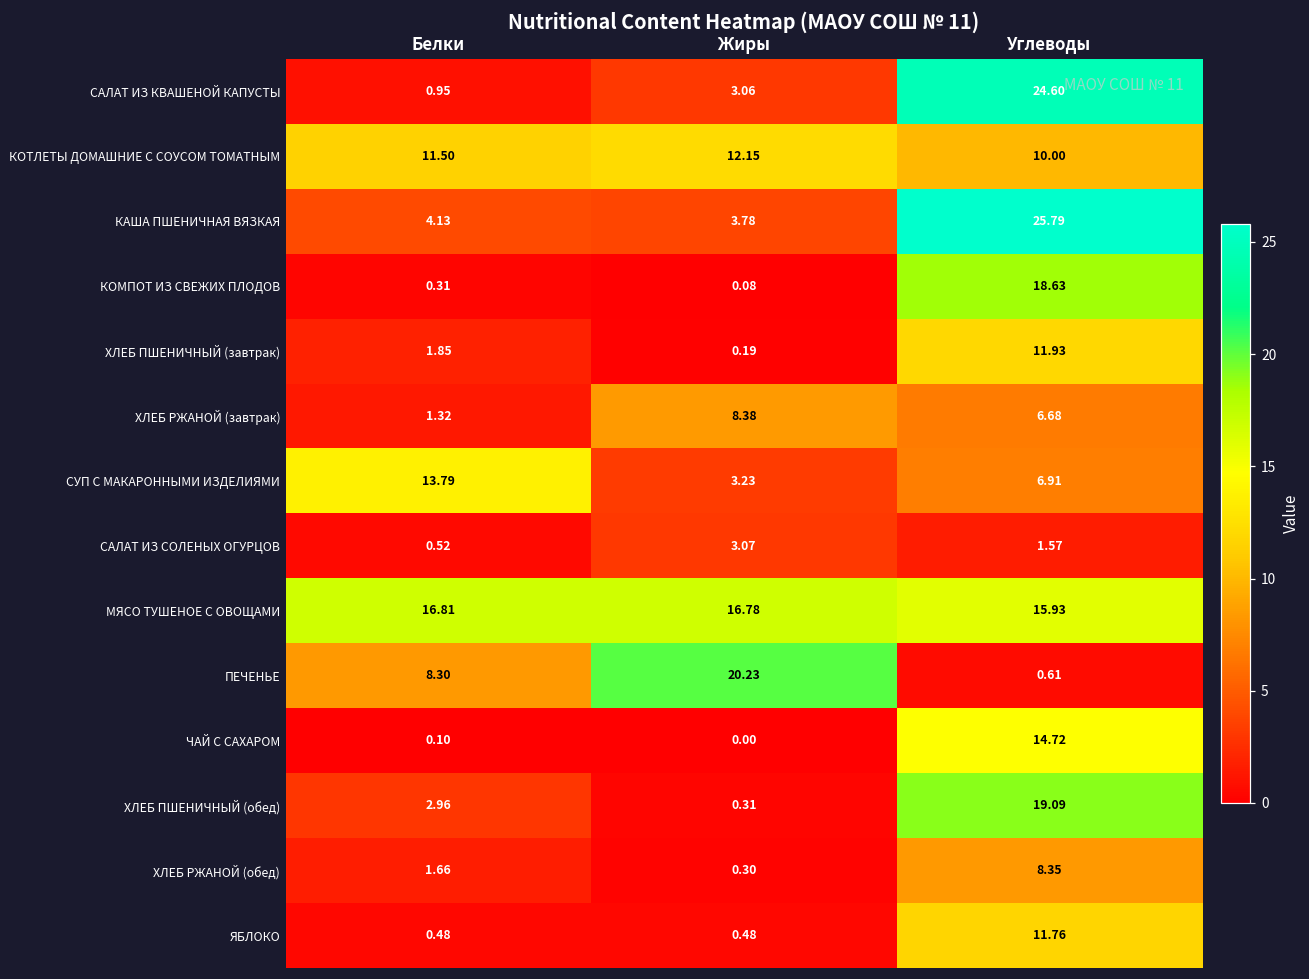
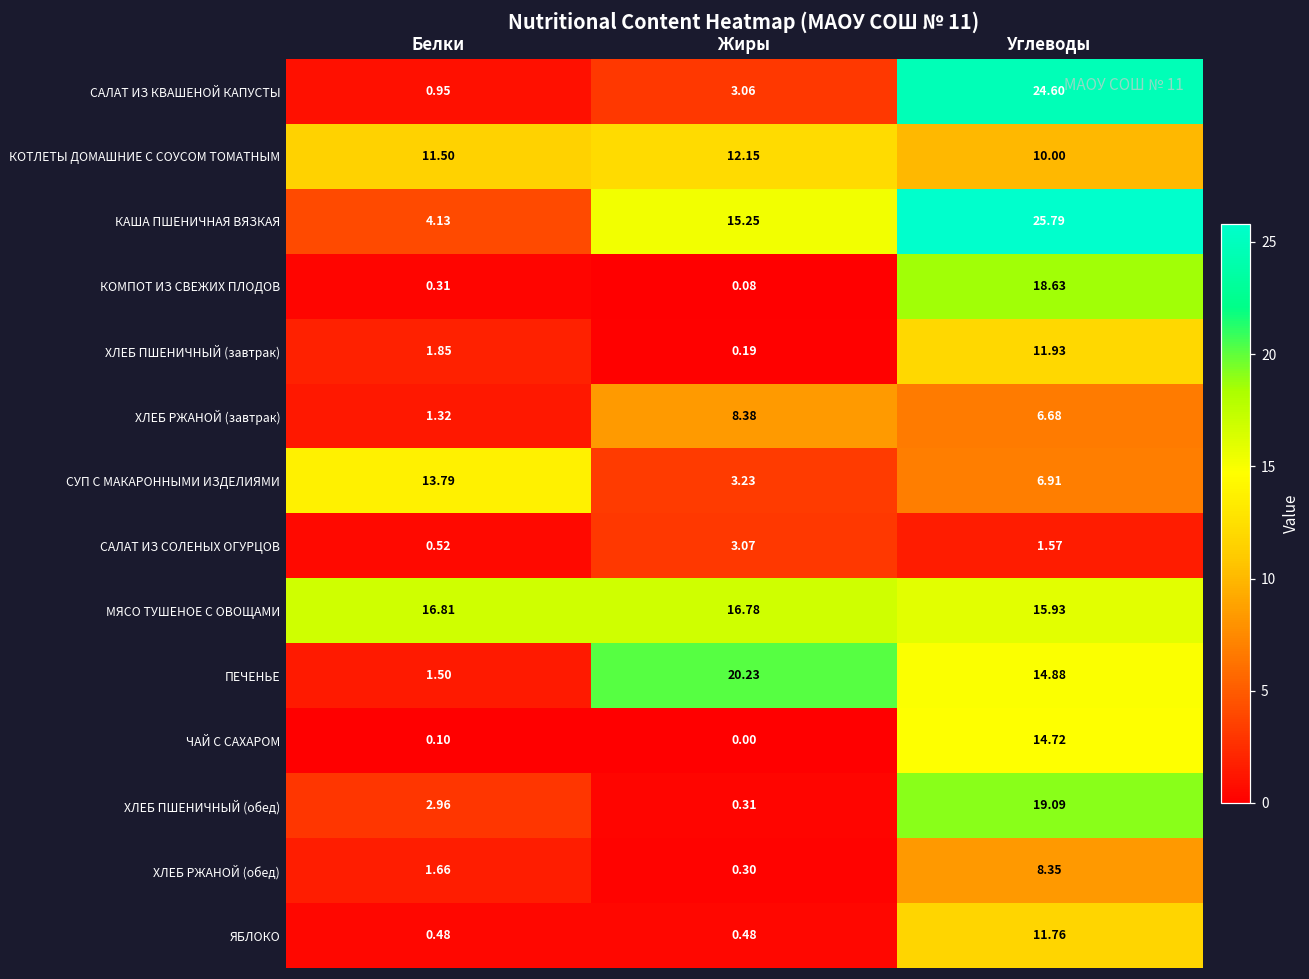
  {
    "САЛАТ ИЗ КВАШЕНОЙ КАПУСТЫ": {
      "Белки": 0.95,
      "Жиры": 3.06
    },
    "КОТЛЕТЫ ДОМАШНИЕ С СОУСОМ ТОМАТНЫМ": {
      "Белки": 11.50,
      "Жиры": 12.15,
      "Углеводы": 10.00
    },
    "КАША ПШЕНИЧНАЯ ВЯЗКАЯ": {
      "Белки": 4.13,
-     "Жиры": 3.78,
+     "Жиры": 15.25,
      "Углеводы": 25.79
    },
    "КОМПОТ ИЗ СВЕЖИХ ПЛОДОВ": {
      "Белки": 0.31,
      "Жиры": 0.08,
      "Углеводы": 18.63
    },
    "ХЛЕБ ПШЕНИЧНЫЙ (завтрак)": {
      "Белки": 1.85,
      "Жиры": 0.19,
      "Углеводы": 11.93
    },
    "ХЛЕБ РЖАНОЙ (завтрак)": {
      "Белки": 1.32,
      "Жиры": 8.38,
      "Углеводы": 6.68
    },
    "СУП С МАКАРОННЫМИ ИЗДЕЛИЯМИ": {
      "Белки": 13.79,
      "Жиры": 3.23,
      "Углеводы": 6.91
    },
    "САЛАТ ИЗ СОЛЕНЫХ ОГУРЦОВ": {
      "Белки": 0.52,
      "Жиры": 3.07,
      "Углеводы": 1.57
    },
    "МЯСО ТУШЕНОЕ С ОВОЩАМИ": {
      "Белки": 16.81,
      "Жиры": 16.78,
      "Углеводы": 15.93
    },
    "ПЕЧЕНЬЕ": {
-     "Белки": 8.30,
+     "Белки": 1.50,
      "Жиры": 20.23,
-     "Углеводы": 0.61
+     "Углеводы": 14.88
    },
    "ЧАЙ С САХАРОМ": {
      "Белки": 0.10,
      "Жиры": 0.00,
      "Углеводы": 14.72
    },
    "ХЛЕБ ПШЕНИЧНЫЙ (обед)": {
      "Белки": 2.96,
      "Жиры": 0.31,
      "Углеводы": 19.09
    },
    "ХЛЕБ РЖАНОЙ (обед)": {
      "Белки": 1.66,
      "Жиры": 0.30,
      "Углеводы": 8.35
    },
    "ЯБЛОКО": {
      "Белки": 0.48,
      "Жиры": 0.48,
      "Углеводы": 11.76
    }
  }
